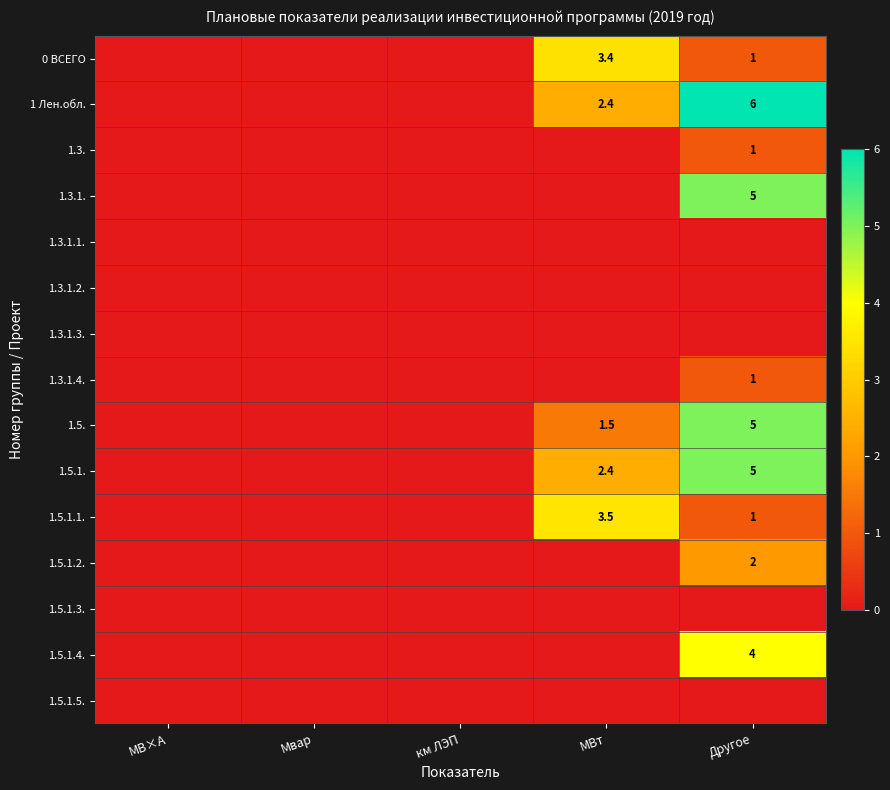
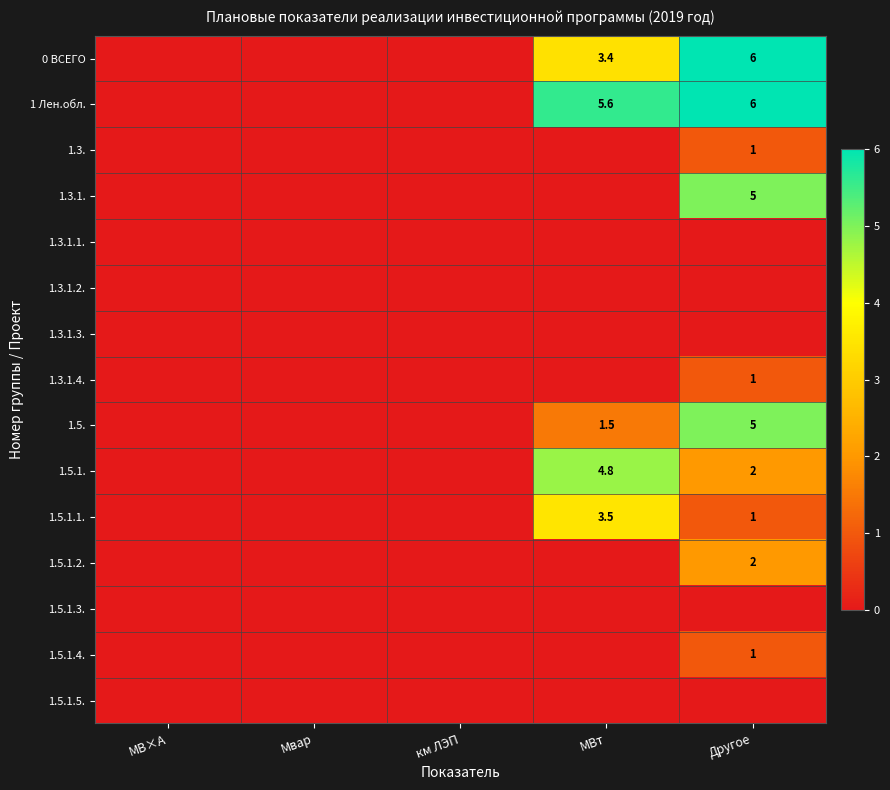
  {
    "0 ВСЕГО": {
      "МВт": 3.4,
-     "Другое": 1
+     "Другое": 6
    },
    "1 Лен.обл.": {
-     "МВт": 2.4,
+     "МВт": 5.6,
      "Другое": 6
    },
    "1.3.": {
      "Другое": 1
    },
    "1.3.1.": {
      "Другое": 5
    },
    "1.3.1.4.": {
      "Другое": 1
    },
    "1.5.": {
      "МВт": 1.5,
      "Другое": 5
    },
    "1.5.1.": {
-     "МВт": 2.4,
-     "Другое": 5
+     "МВт": 4.8,
+     "Другое": 2
    },
    "1.5.1.1.": {
      "МВт": 3.5,
      "Другое": 1
    },
    "1.5.1.2.": {
      "Другое": 2
    },
    "1.5.1.4.": {
-     "Другое": 4
+     "Другое": 1
    }
  }
